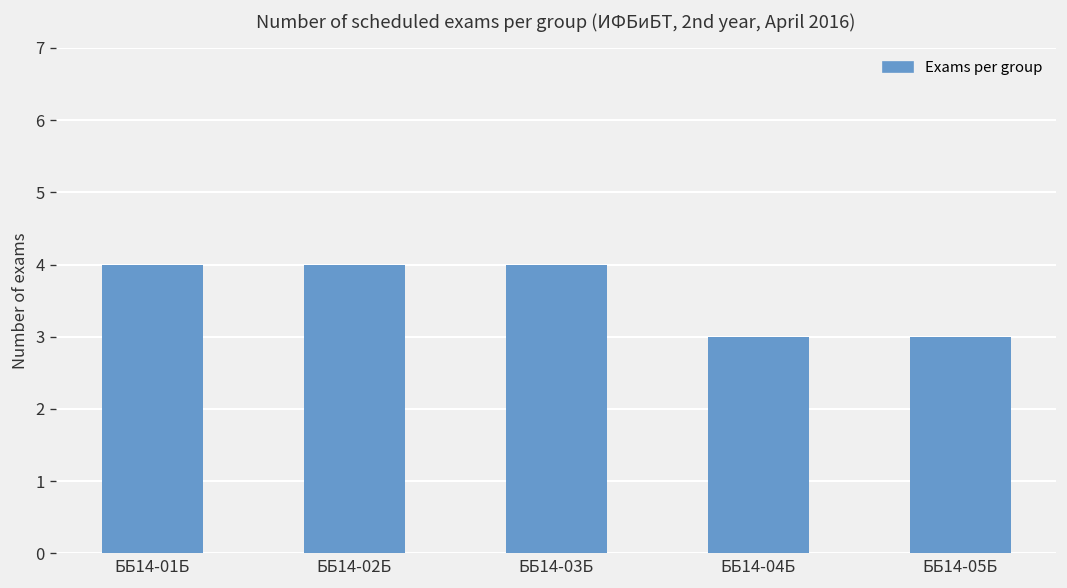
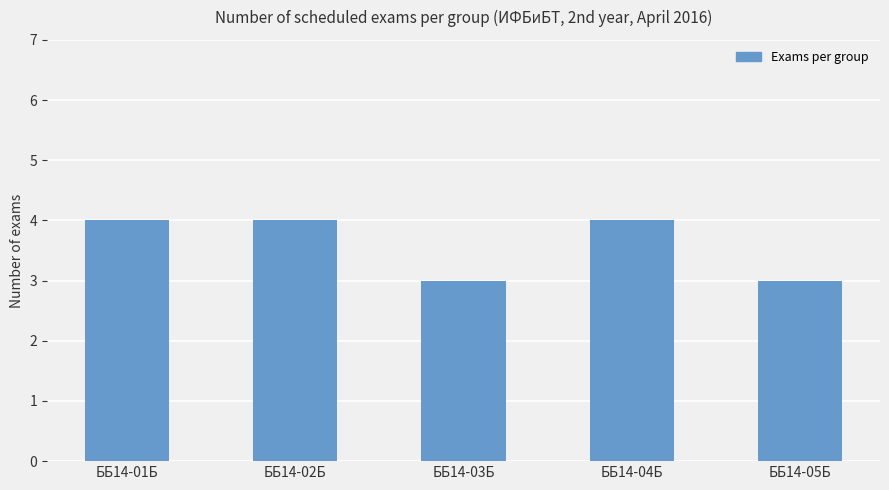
  {
    "ББ14-01Б": 4,
    "ББ14-02Б": 4,
-   "ББ14-03Б": 4,
-   "ББ14-04Б": 3,
+   "ББ14-03Б": 3,
+   "ББ14-04Б": 4,
    "ББ14-05Б": 3
  }
